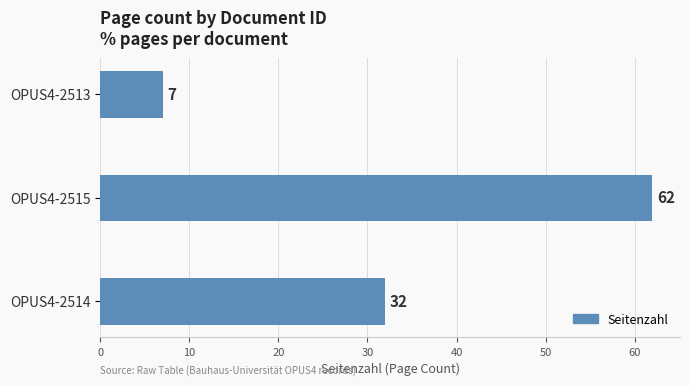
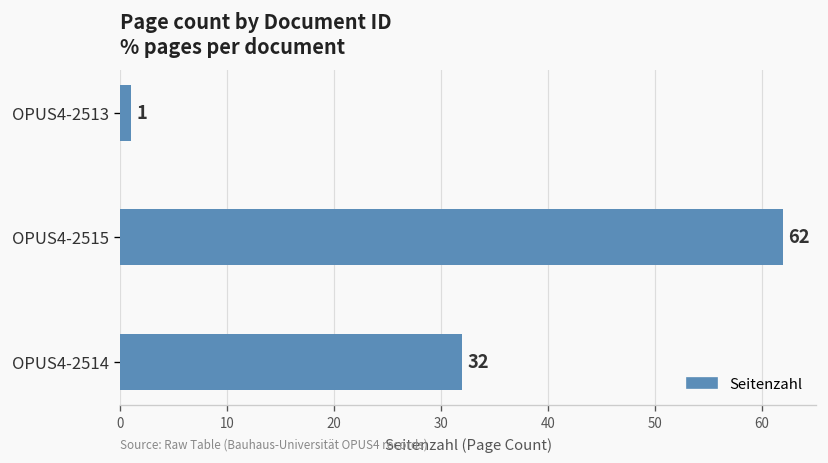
  {
-   "OPUS4-2513": 7,
+   "OPUS4-2513": 1,
    "OPUS4-2515": 62,
    "OPUS4-2514": 32
  }
